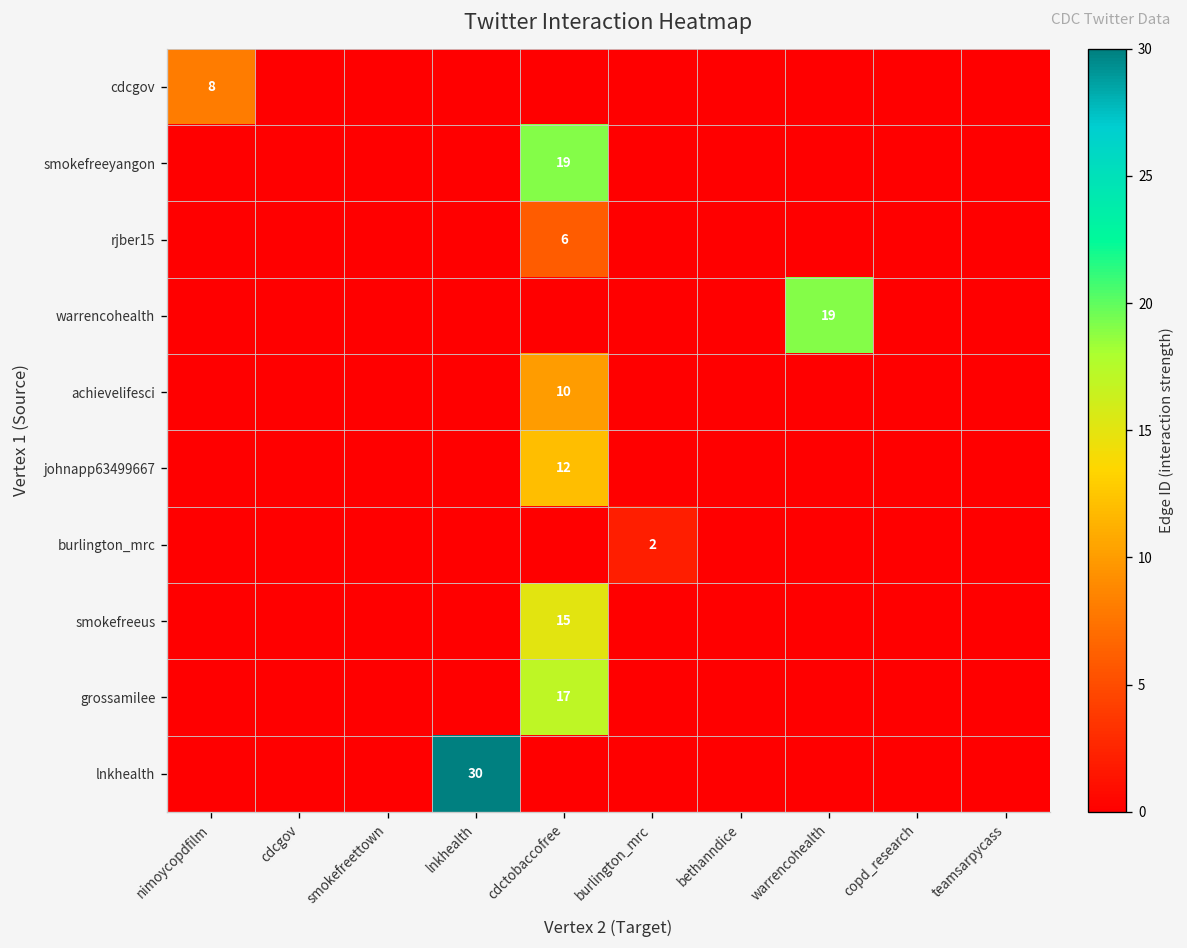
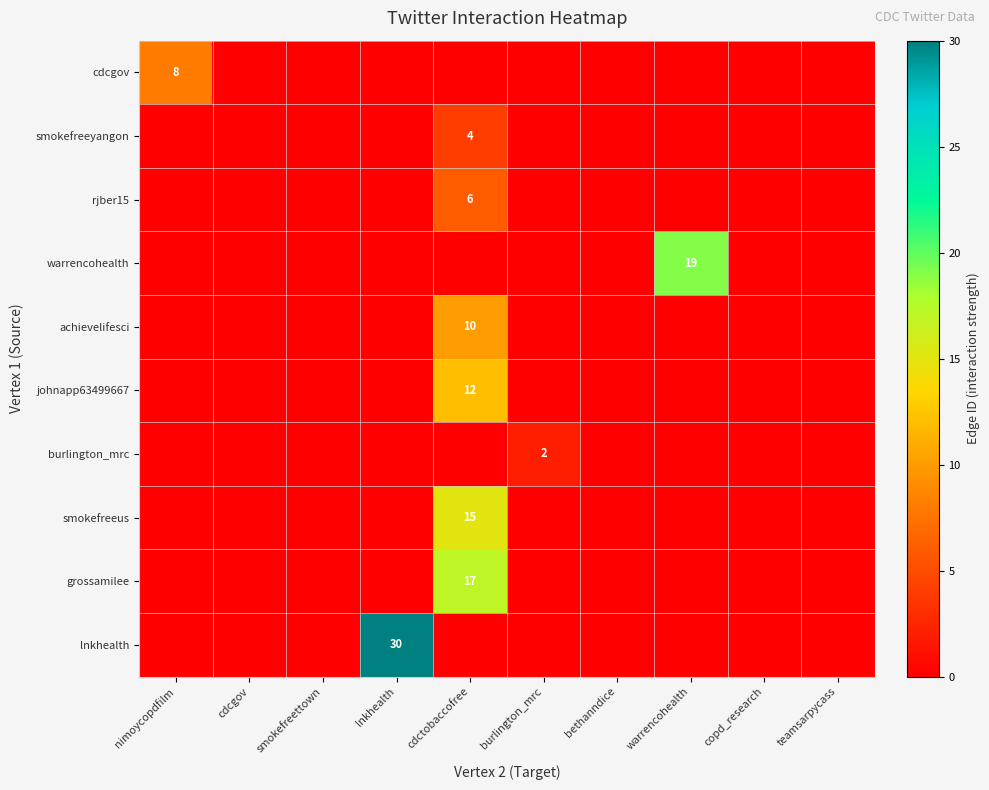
  {
    "cdcgov": {
      "nimoycopdfilm": 8
    },
    "smokefreeyangon": {
-     "cdctobaccofree": 19
+     "cdctobaccofree": 4
    },
    "rjber15": {
      "cdctobaccofree": 6
    },
    "warrencohealth": {
      "warrencohealth": 19
    },
    "achievelifesci": {
      "cdctobaccofree": 10
    },
    "johnapp63499667": {
      "cdctobaccofree": 12
    },
    "burlington_mrc": {
      "burlington_mrc": 2
    },
    "smokefreeus": {
      "cdctobaccofree": 15
    },
    "grossamilee": {
      "cdctobaccofree": 17
    },
    "lnkhealth": {
      "lnkhealth": 30
    }
  }
